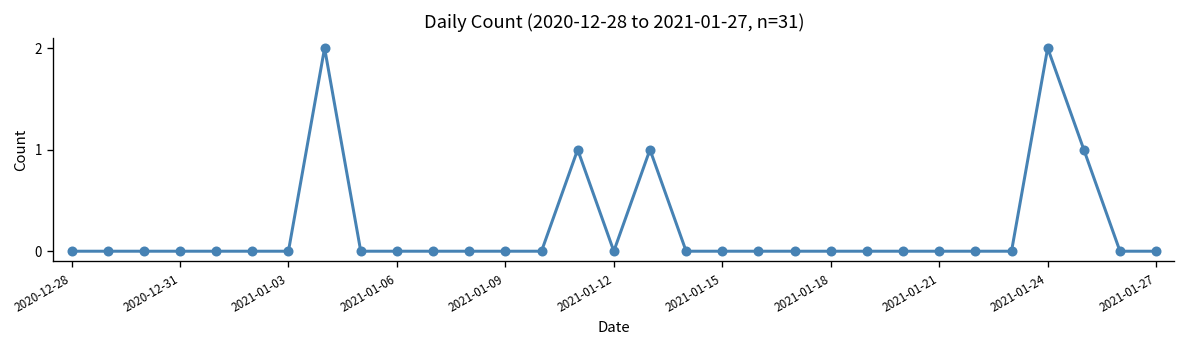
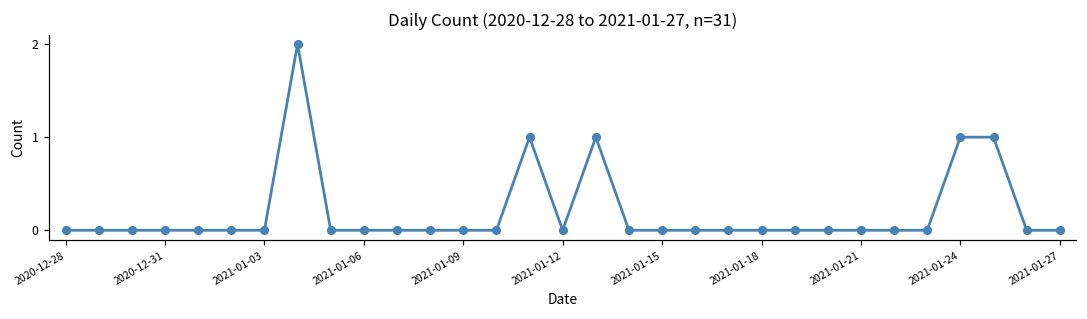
  {
    "2020-12-28": 0,
    "2020-12-31": 0,
    "2021-01-03": 0,
    "2021-01-06": 0,
    "2021-01-09": 0,
    "2021-01-12": 0,
    "2021-01-15": 0,
    "2021-01-18": 0,
    "2021-01-21": 0,
-   "2021-01-24": 2,
+   "2021-01-24": 1,
    "2021-01-27": 0
  }
